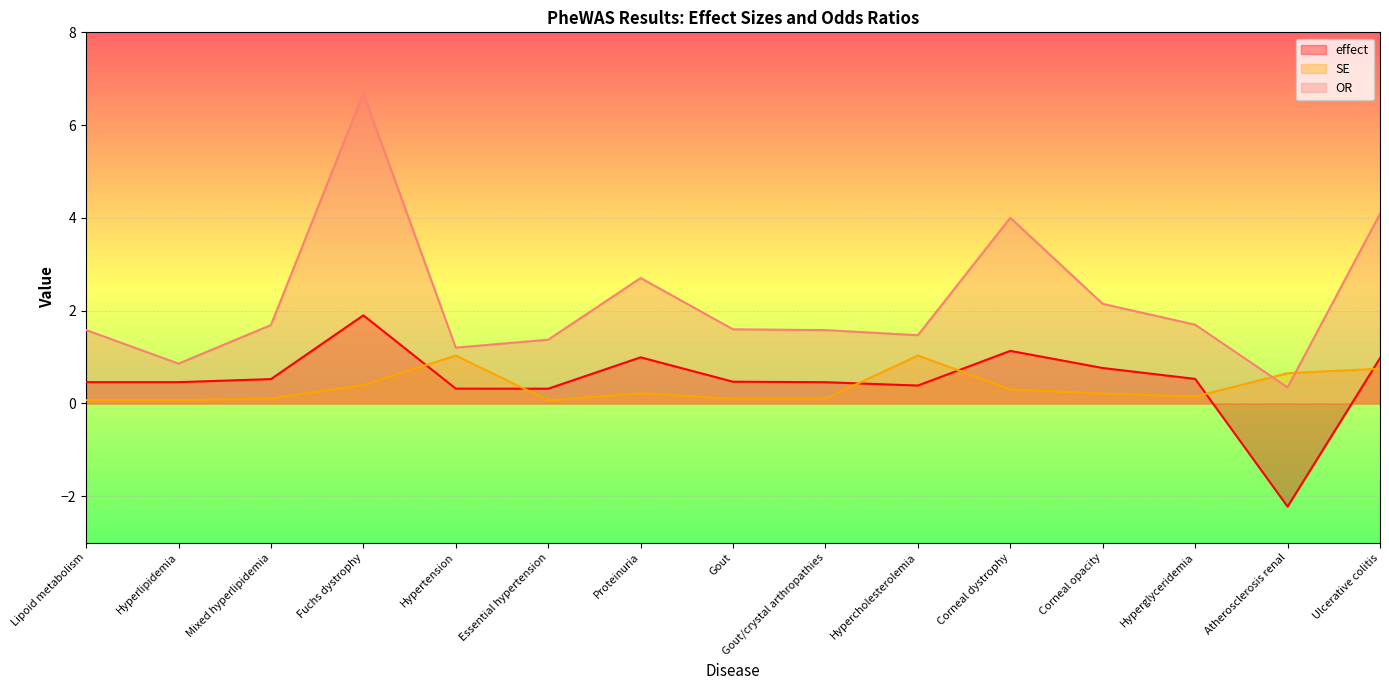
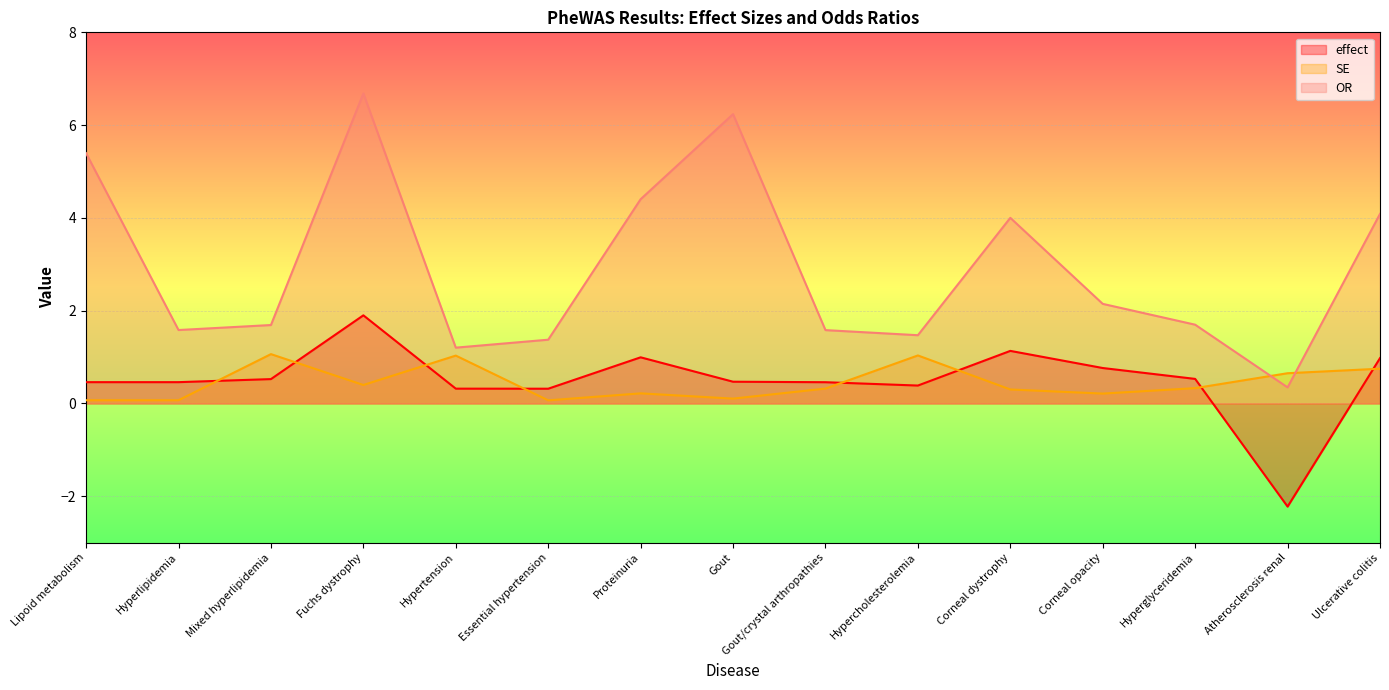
  {
    "SE": {
      "Lipoid metabolism": 0.1,
      "Hyperlipidemia": 0.1,
-     "Mixed hyperlipidemia": 0.1,
+     "Mixed hyperlipidemia": 1.1,
      "Fuchs dystrophy": 0.4,
      "Hypertension": 1.0,
      "Essential hypertension": 0.1,
      "Proteinuria": 0.2,
      "Gout": 0.1,
-     "Gout/crystal arthropathies": 0.1,
+     "Gout/crystal arthropathies": 0.3,
      "Hypercholesterolemia": 1.0,
      "Corneal dystrophy": 0.3,
      "Corneal opacity": 0.2,
-     "Hyperglyceridemia": 0.1,
+     "Hyperglyceridemia": 0.3,
      "Atherosclerosis renal": 0.7,
      "Ulcerative colitis": 0.7
    },
    "OR": {
-     "Lipoid metabolism": 1.6,
-     "Hyperlipidemia": 0.9,
+     "Lipoid metabolism": 5.4,
+     "Hyperlipidemia": 1.6,
      "Mixed hyperlipidemia": 1.7,
      "Fuchs dystrophy": 6.7,
      "Hypertension": 1.2,
      "Essential hypertension": 1.4,
-     "Proteinuria": 2.7,
-     "Gout": 1.6,
+     "Proteinuria": 4.4,
+     "Gout": 6.2,
      "Gout/crystal arthropathies": 1.6,
      "Hypercholesterolemia": 1.5,
      "Corneal dystrophy": 4.0,
      "Corneal opacity": 2.1,
      "Hyperglyceridemia": 1.7,
      "Atherosclerosis renal": 0.3,
      "Ulcerative colitis": 4.1
    }
  }
